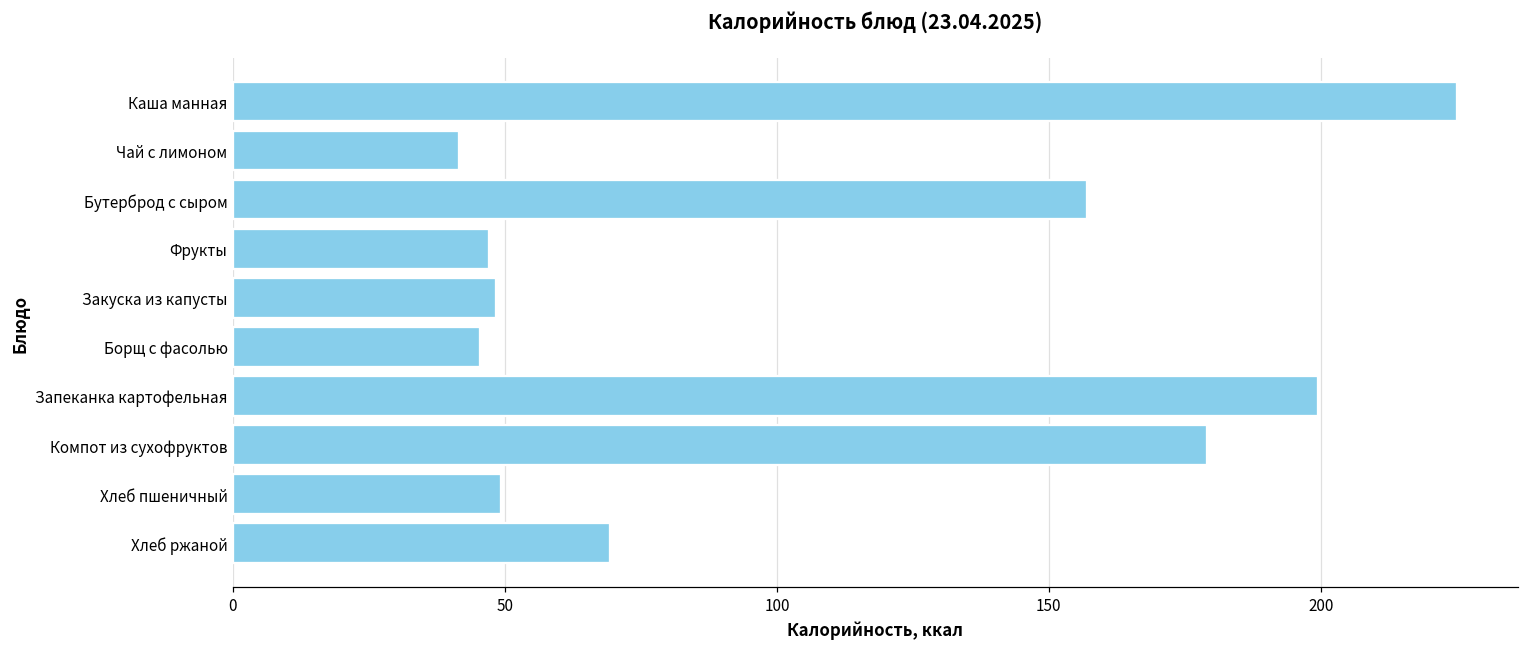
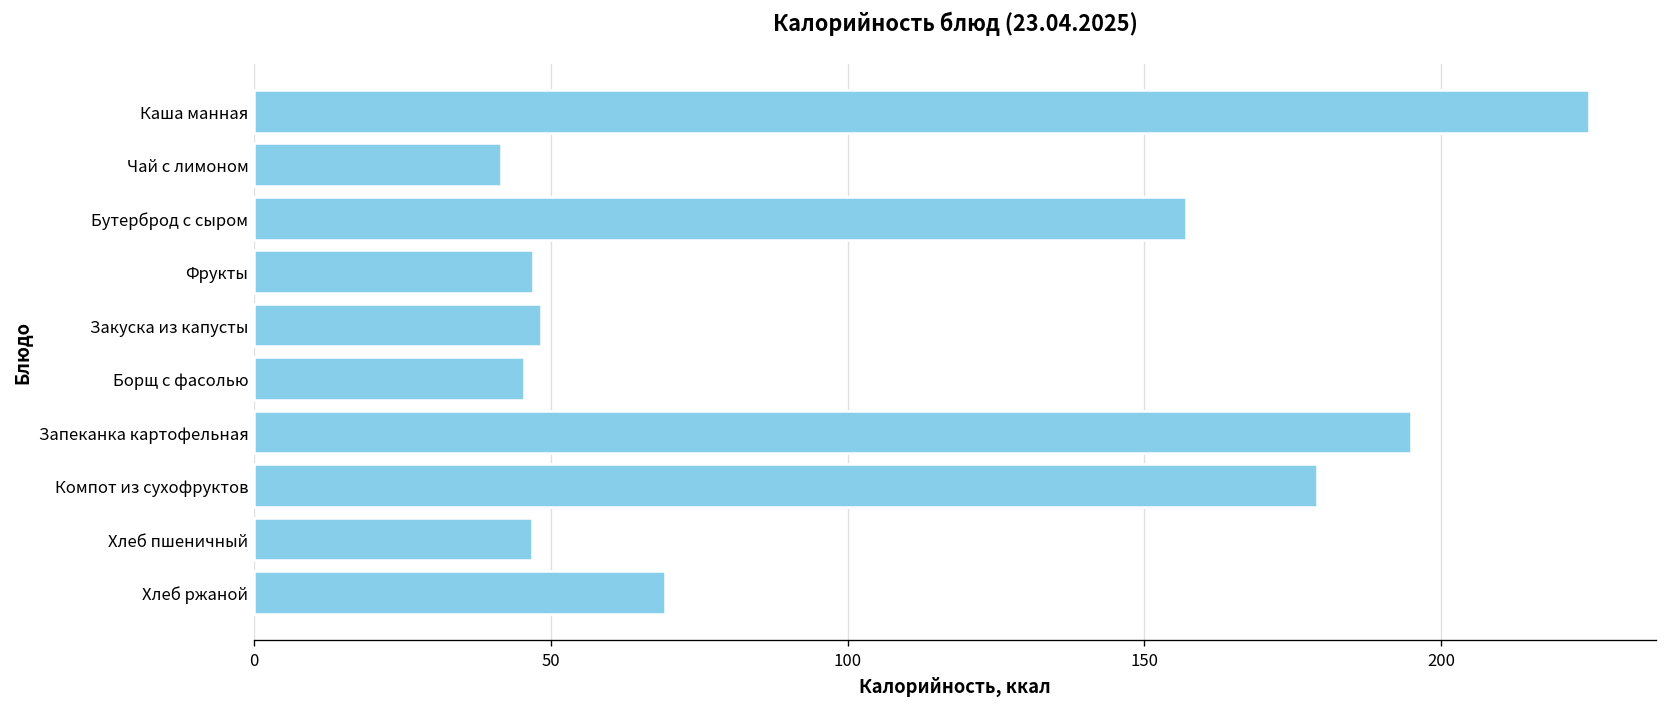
  {
    "Каша манная": 225,
    "Чай с лимоном": 42,
    "Бутерброд с сыром": 157,
    "Фрукты": 47,
    "Закуска из капусты": 48,
    "Борщ с фасолью": 46,
-   "Запеканка картофельная": 199,
+   "Запеканка картофельная": 195,
    "Компот из сухофруктов": 179,
-   "Хлеб пшеничный": 49,
+   "Хлеб пшеничный": 47,
    "Хлеб ржаной": 69
  }
